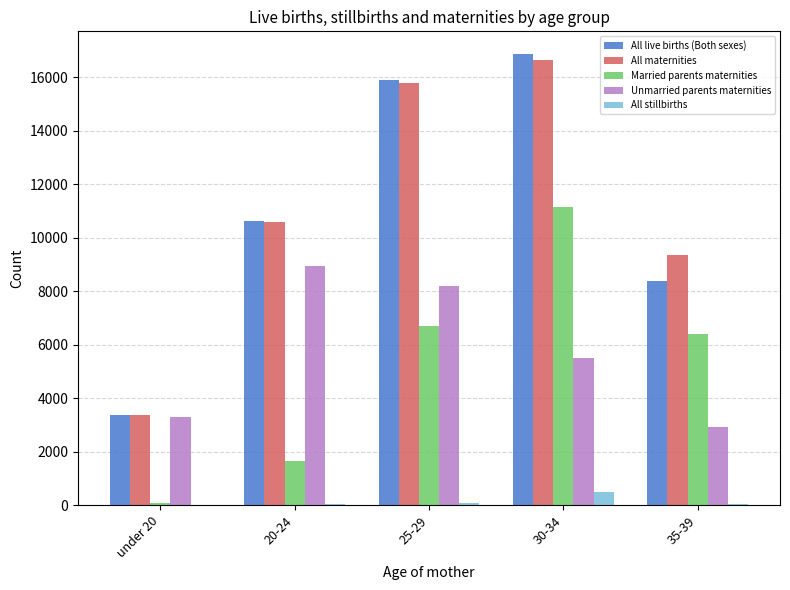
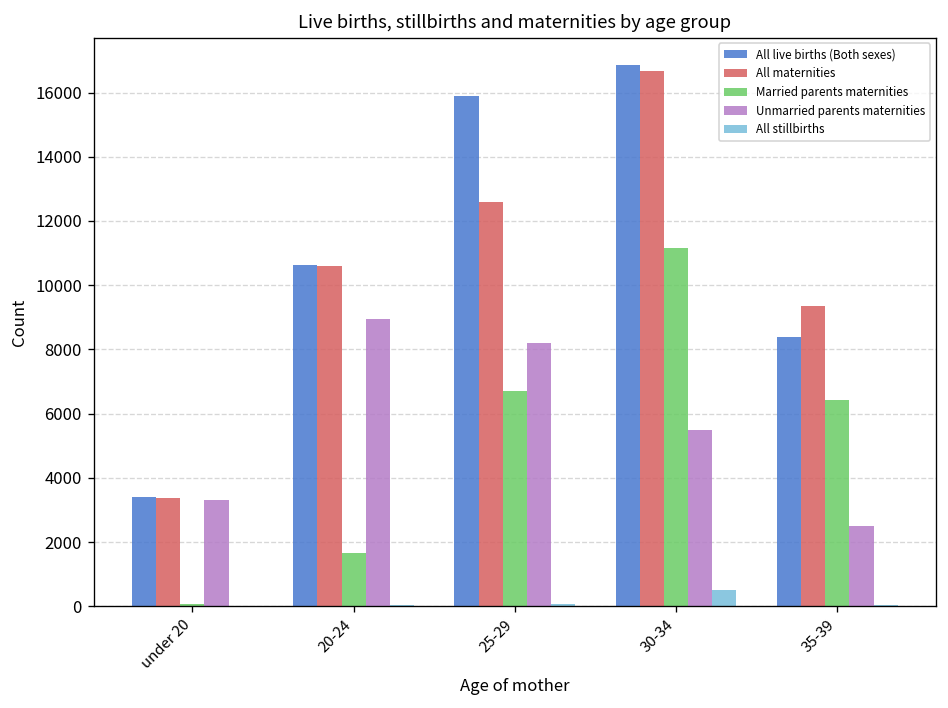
  {
    "All live births (Both sexes)": {
      "under 20": 3400,
      "20-24": 10600,
      "25-29": 15900,
      "30-34": 16900,
      "35-39": 8400
    },
    "All maternities": {
      "under 20": 3400,
      "20-24": 10600,
-     "25-29": 15800,
+     "25-29": 12600,
      "30-34": 16700,
      "35-39": 9300
    },
    "Married parents maternities": {
      "20-24": 1700,
      "25-29": 6700,
      "30-34": 11200,
      "35-39": 6400
    },
    "Unmarried parents maternities": {
      "under 20": 3300,
      "20-24": 8900,
      "25-29": 8200,
      "30-34": 5500,
-     "35-39": 2900
+     "35-39": 2500
    },
    "All stillbirths": {
      "30-34": 500
    }
  }
